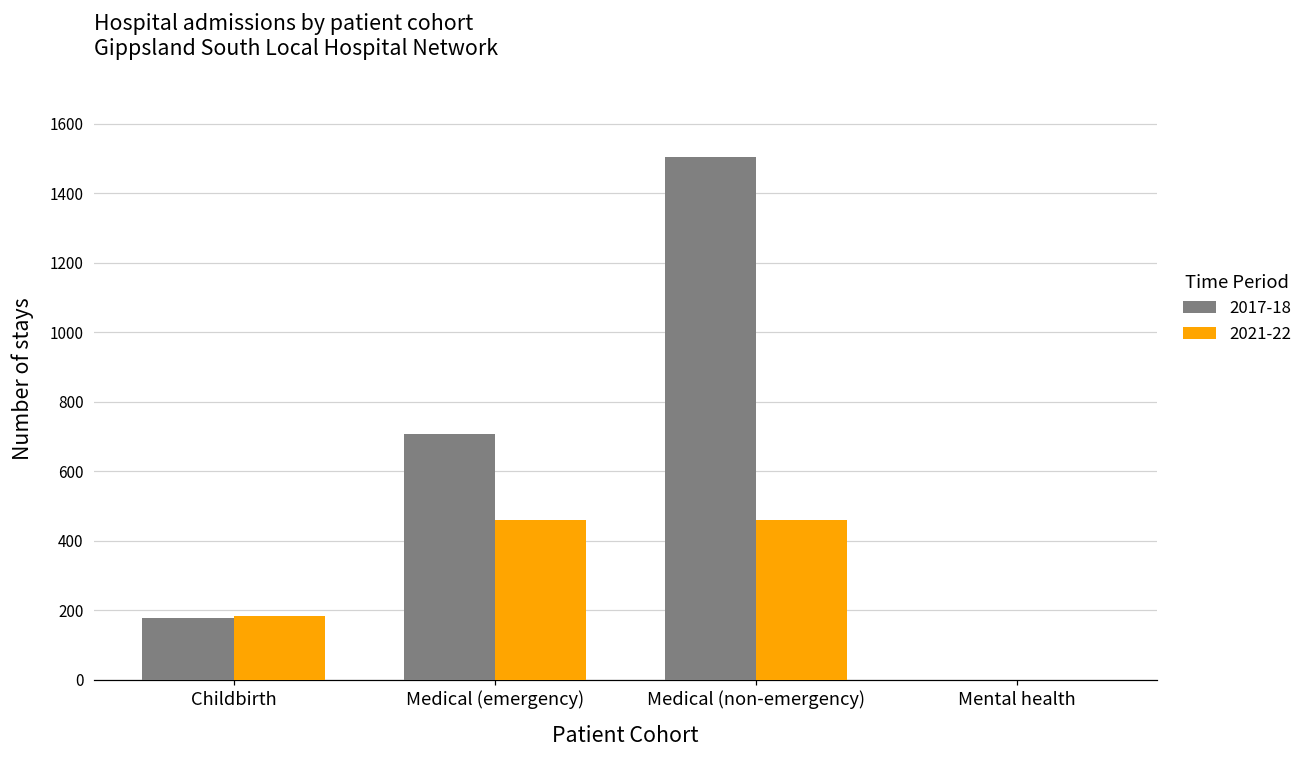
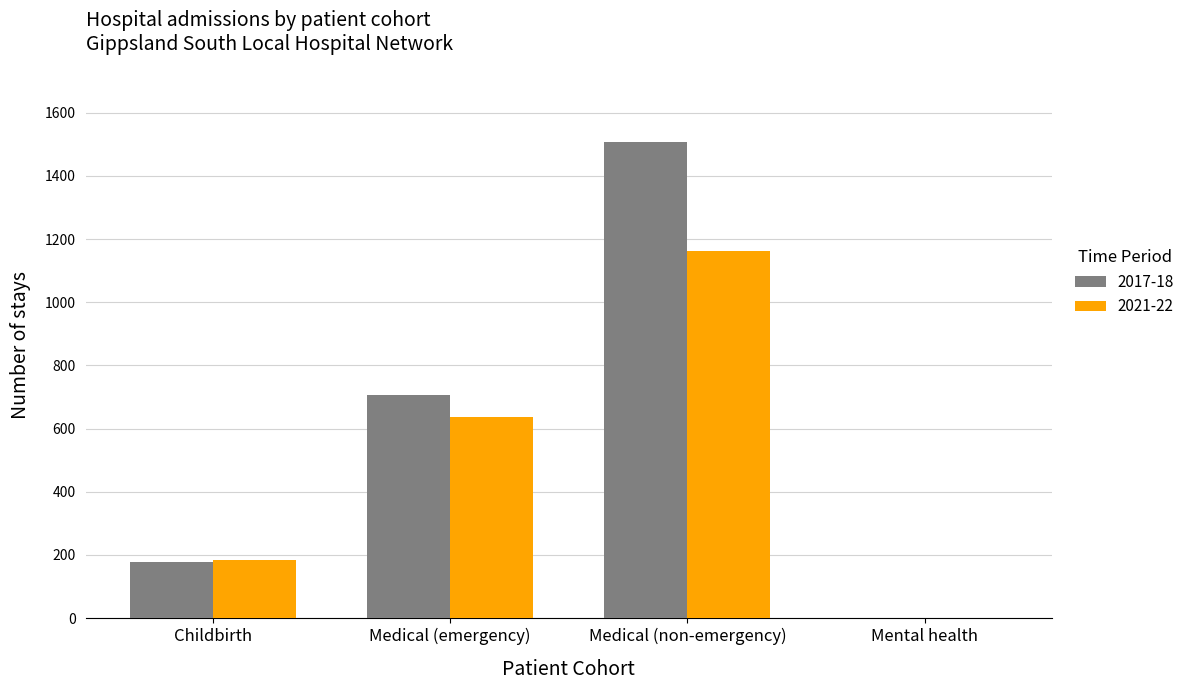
  {
    "2017-18": {
      "Childbirth": 180,
      "Medical (emergency)": 710,
      "Medical (non-emergency)": 1510,
      "Mental health": 0
    },
    "2021-22": {
      "Childbirth": 180,
-     "Medical (emergency)": 460,
-     "Medical (non-emergency)": 460,
+     "Medical (emergency)": 640,
+     "Medical (non-emergency)": 1160,
      "Mental health": 0
    }
  }
